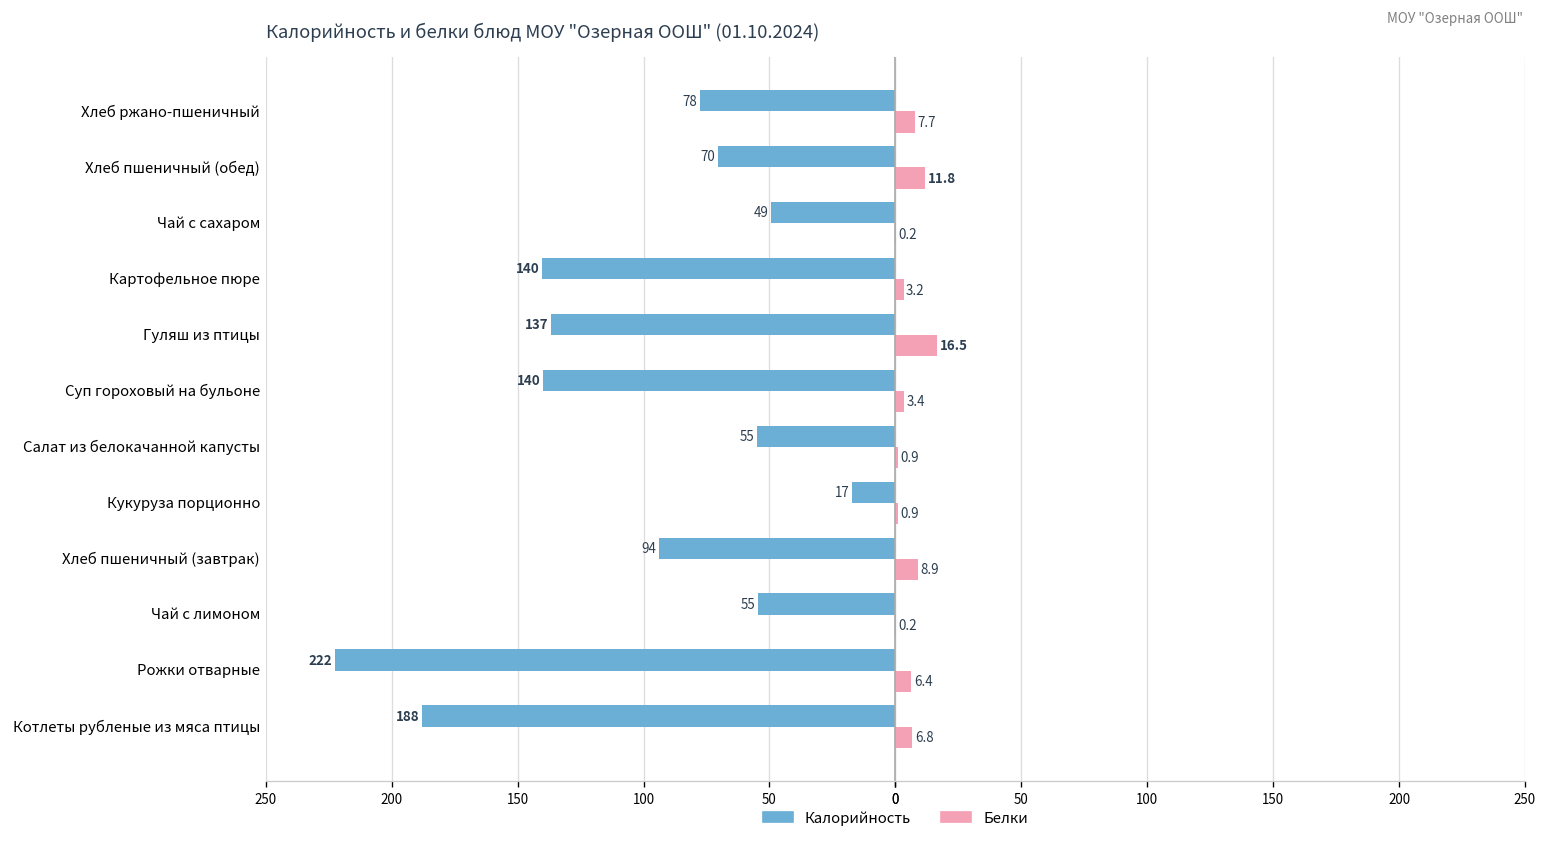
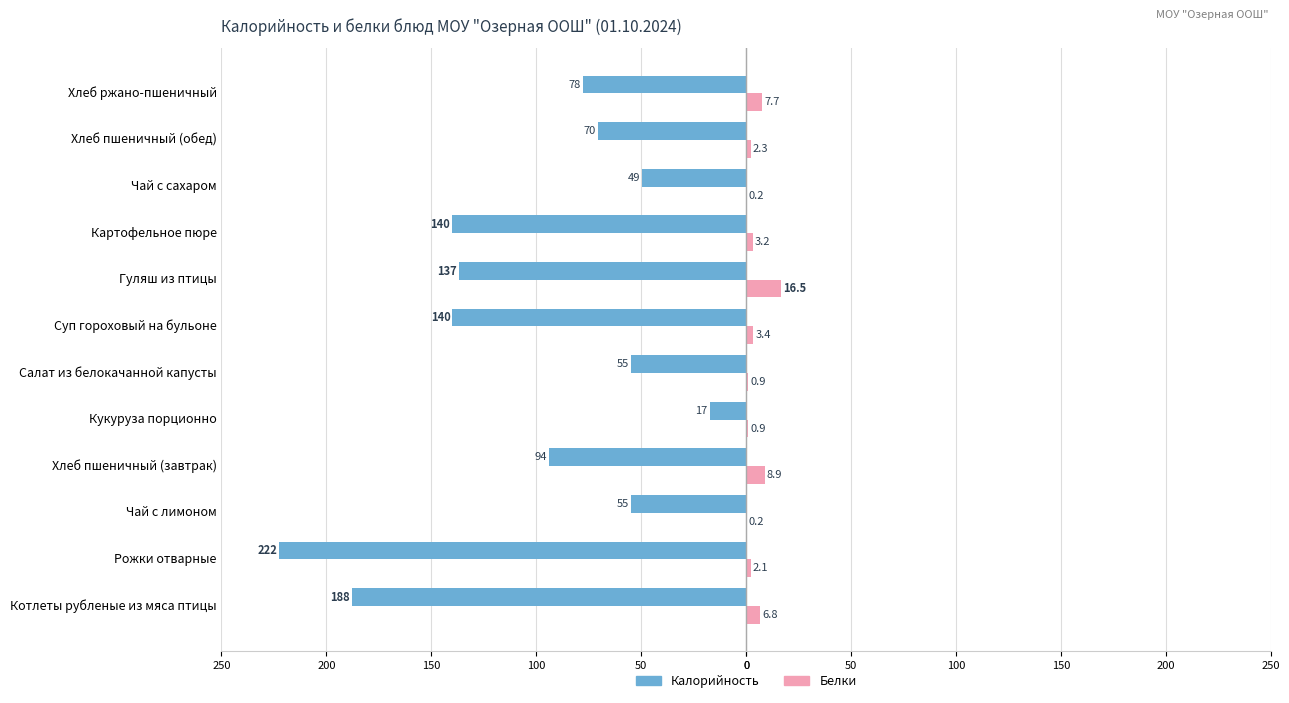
  {
    "Белки": {
      "Хлеб ржано-пшеничный": 7.7,
-     "Хлеб пшеничный (обед)": 11.8,
+     "Хлеб пшеничный (обед)": 2.3,
      "Чай с сахаром": 0.2,
      "Картофельное пюре": 3.2,
      "Гуляш из птицы": 16.5,
      "Суп гороховый на бульоне": 3.4,
      "Салат из белокачанной капусты": 0.9,
      "Кукуруза порционно": 0.9,
      "Хлеб пшеничный (завтрак)": 8.9,
      "Чай с лимоном": 0.2,
-     "Рожки отварные": 6.4,
+     "Рожки отварные": 2.1,
      "Котлеты рубленые из мяса птицы": 6.8
    }
  }
